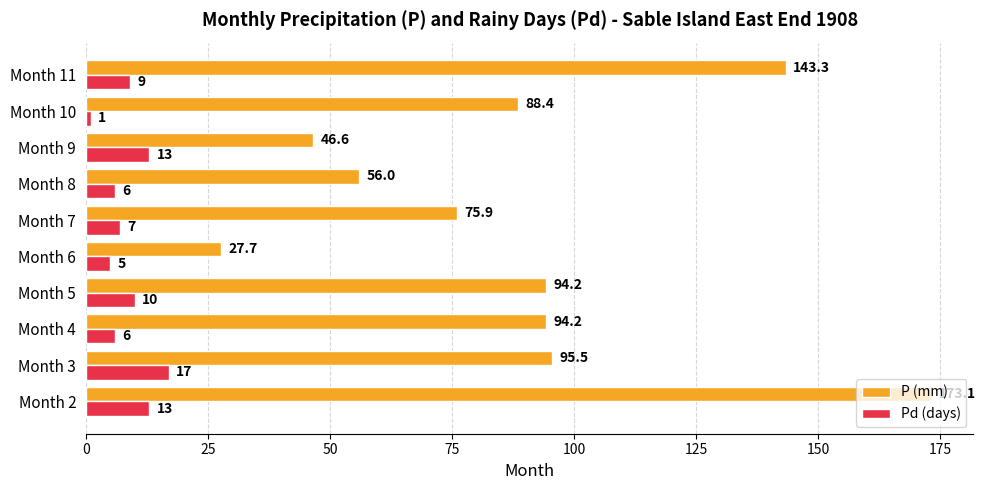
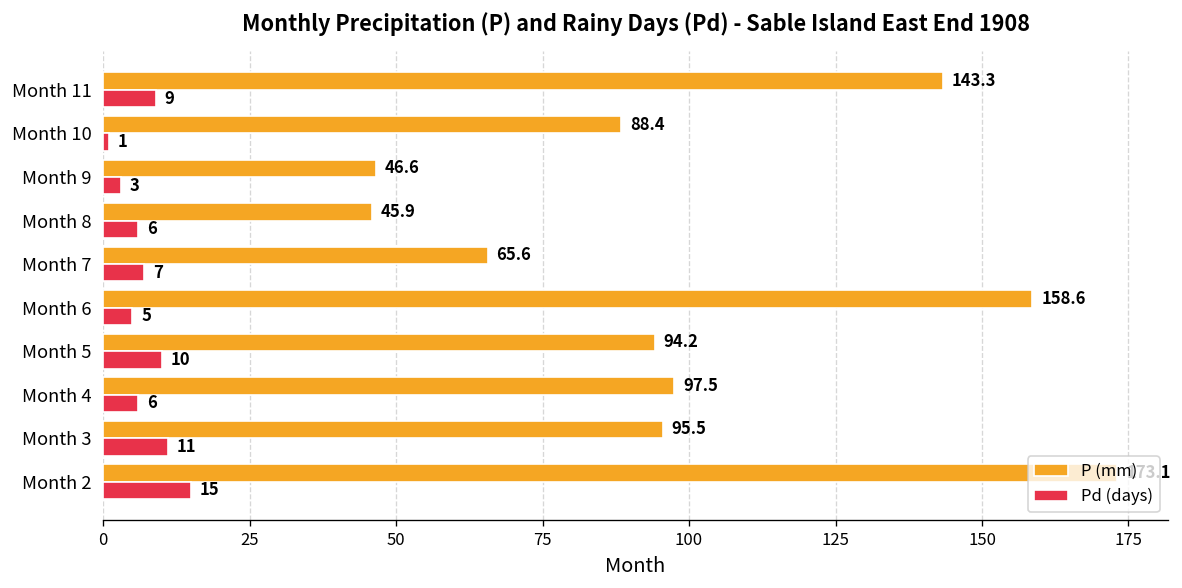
  {
    "P (mm)": {
      "Month 11": 143.3,
      "Month 10": 88.4,
      "Month 9": 46.6,
-     "Month 8": 56.0,
-     "Month 7": 75.9,
-     "Month 6": 27.7,
+     "Month 8": 45.9,
+     "Month 7": 65.6,
+     "Month 6": 158.6,
      "Month 5": 94.2,
-     "Month 4": 94.2,
+     "Month 4": 97.5,
      "Month 3": 95.5
    },
    "Pd (days)": {
      "Month 11": 9,
      "Month 10": 1,
-     "Month 9": 13,
+     "Month 9": 3,
      "Month 8": 6,
      "Month 7": 7,
      "Month 6": 5,
      "Month 5": 10,
      "Month 4": 6,
-     "Month 3": 17,
-     "Month 2": 13
+     "Month 3": 11,
+     "Month 2": 15
    }
  }
